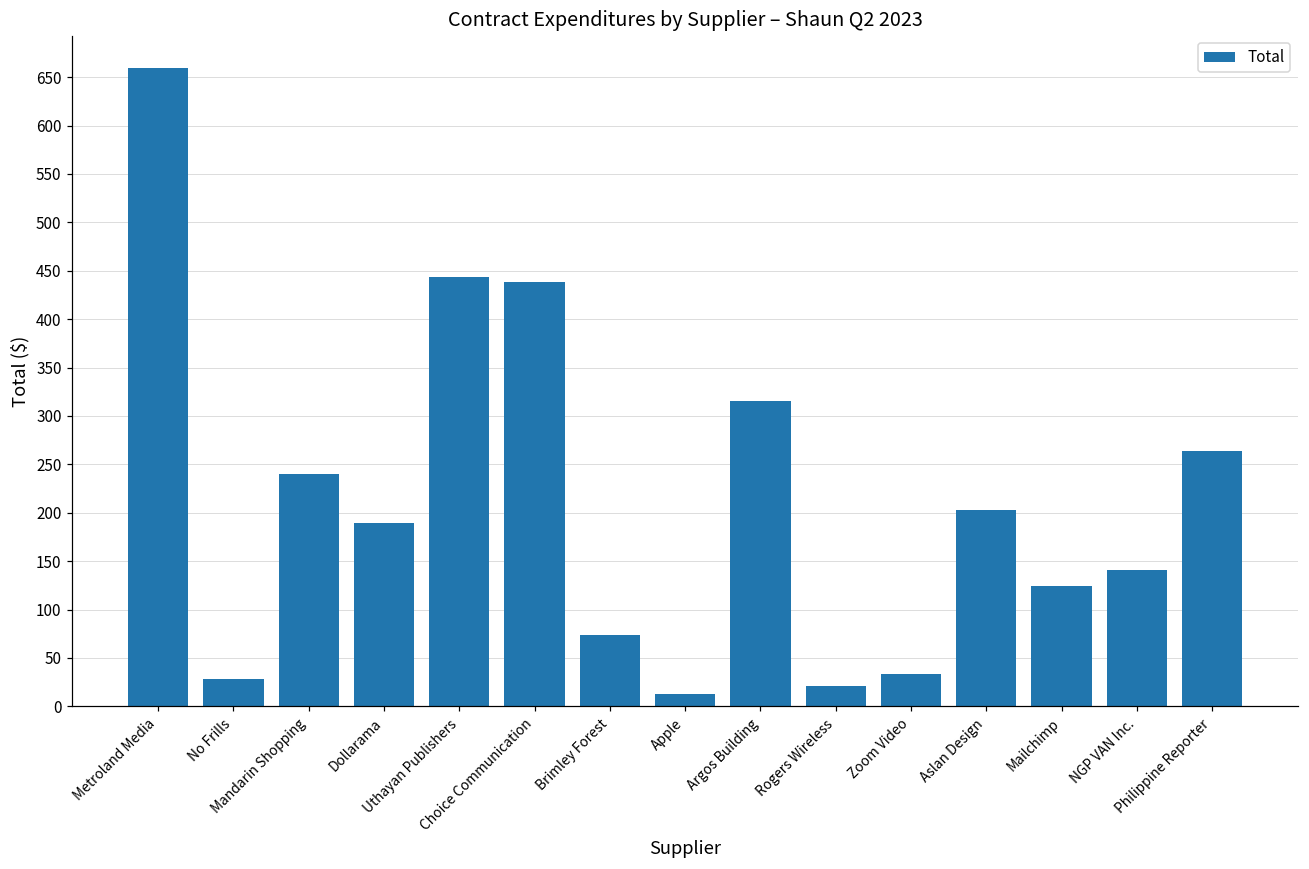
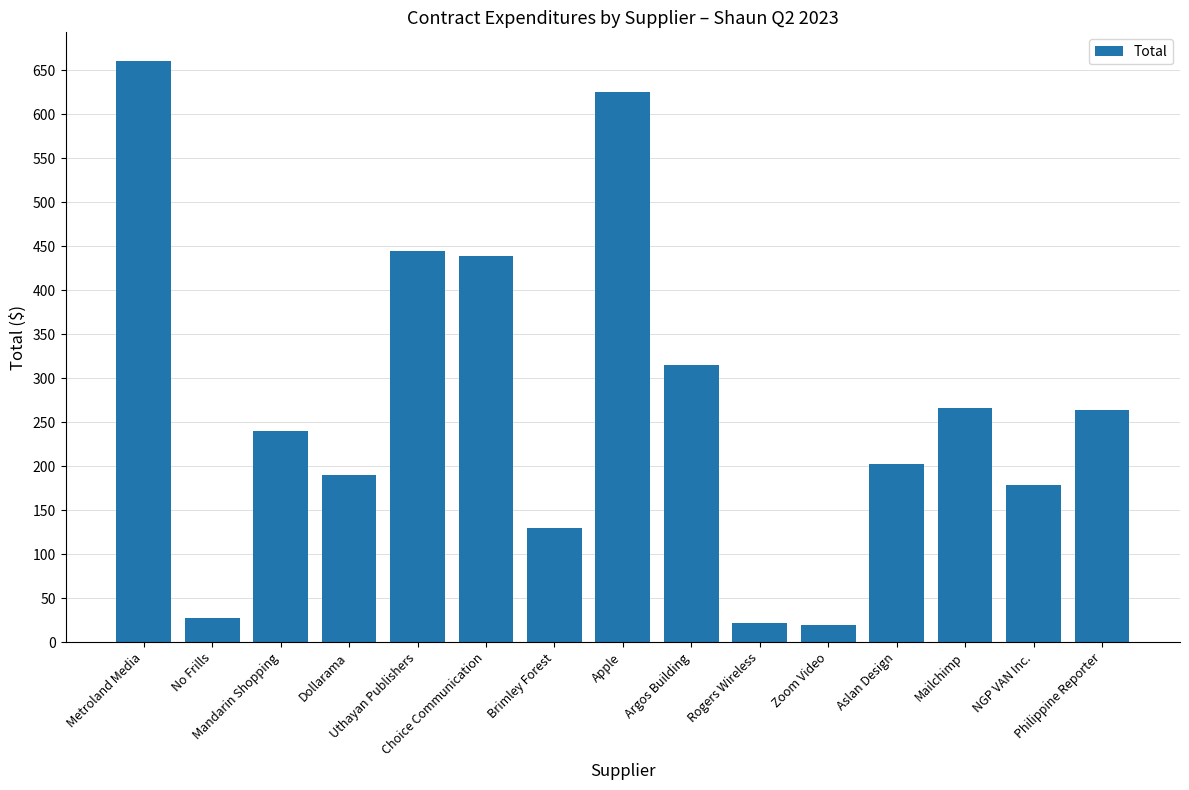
  {
    "Metroland Media": 660,
    "No Frills": 30,
    "Mandarin Shopping": 240,
    "Dollarama": 190,
    "Uthayan Publishers": 440,
    "Choice Communication": 440,
-   "Brimley Forest": 70,
-   "Apple": 10,
+   "Brimley Forest": 130,
+   "Apple": 630,
    "Argos Building": 320,
    "Rogers Wireless": 20,
-   "Zoom Video": 30,
+   "Zoom Video": 20,
    "Aslan Design": 200,
-   "Mailchimp": 120,
-   "NGP VAN Inc.": 140,
+   "Mailchimp": 270,
+   "NGP VAN Inc.": 180,
    "Philippine Reporter": 260
  }
